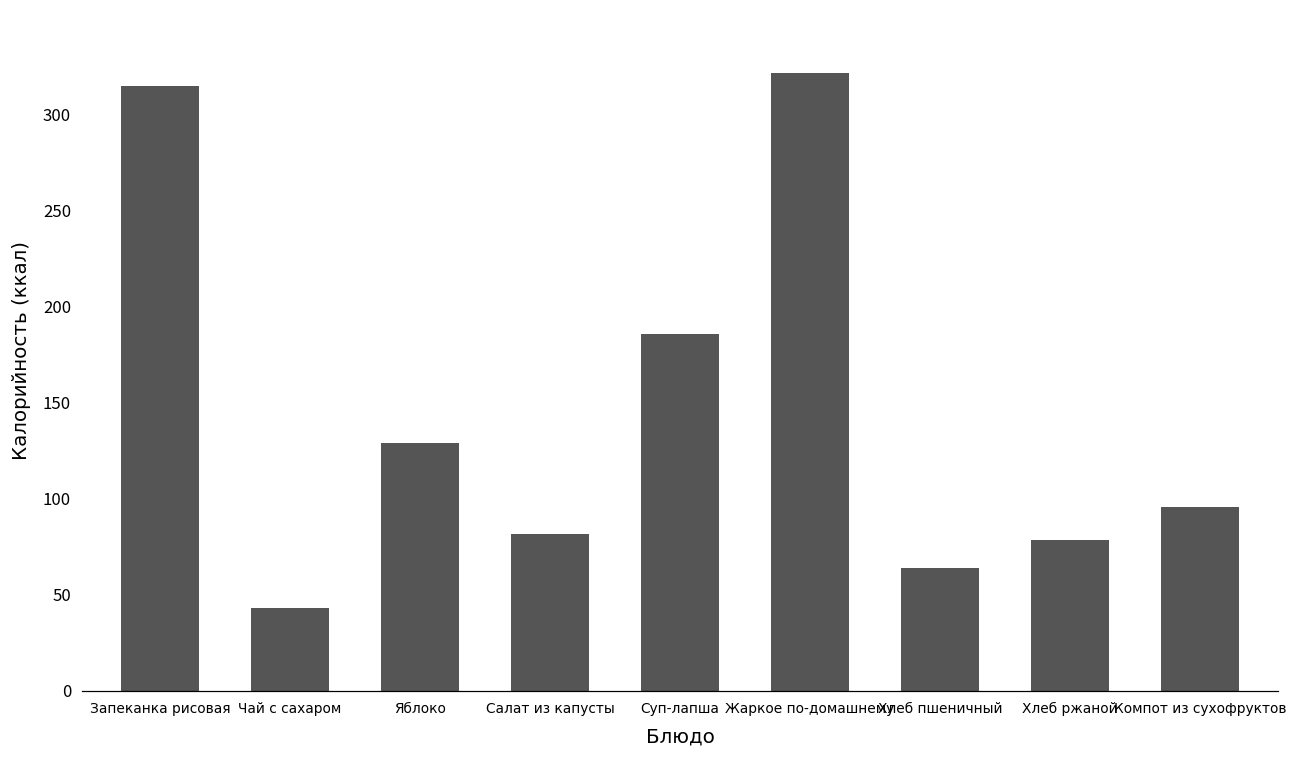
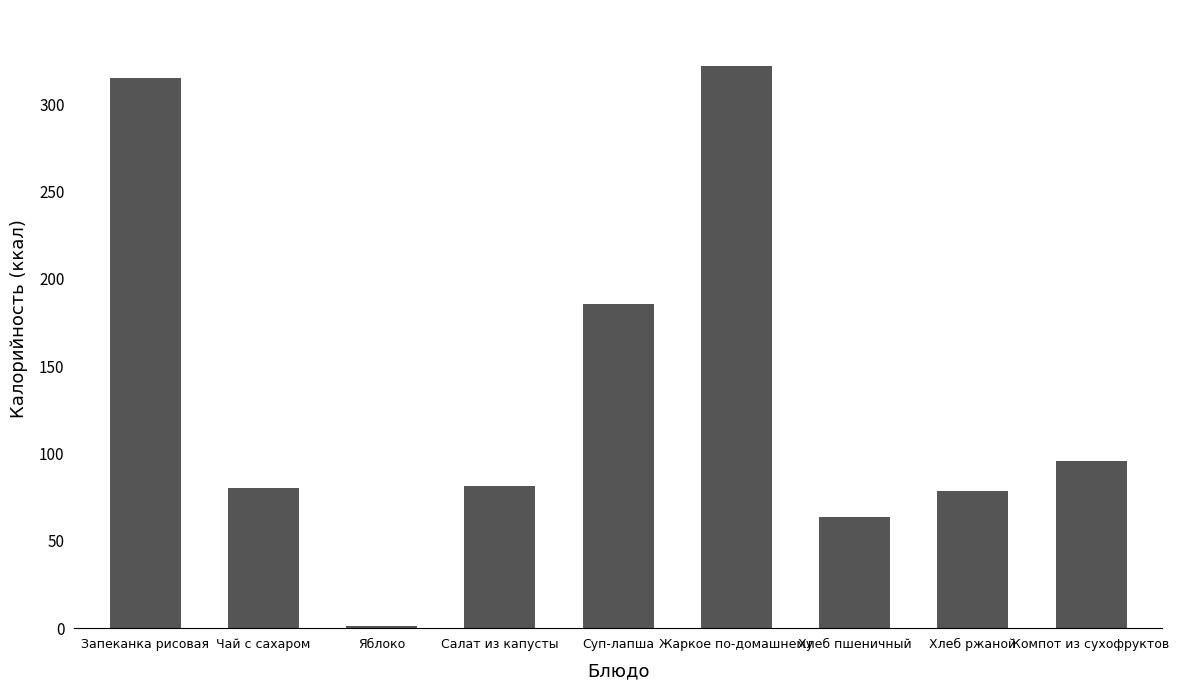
  {
    "Запеканка рисовая": 315,
-   "Чай с сахаром": 43,
-   "Яблоко": 129,
+   "Чай с сахаром": 80,
+   "Яблоко": 1,
    "Салат из капусты": 82,
    "Суп-лапша": 186,
    "Жаркое по-домашнему": 322,
    "Хлеб пшеничный": 64,
    "Хлеб ржаной": 79,
    "Компот из сухофруктов": 96
  }
